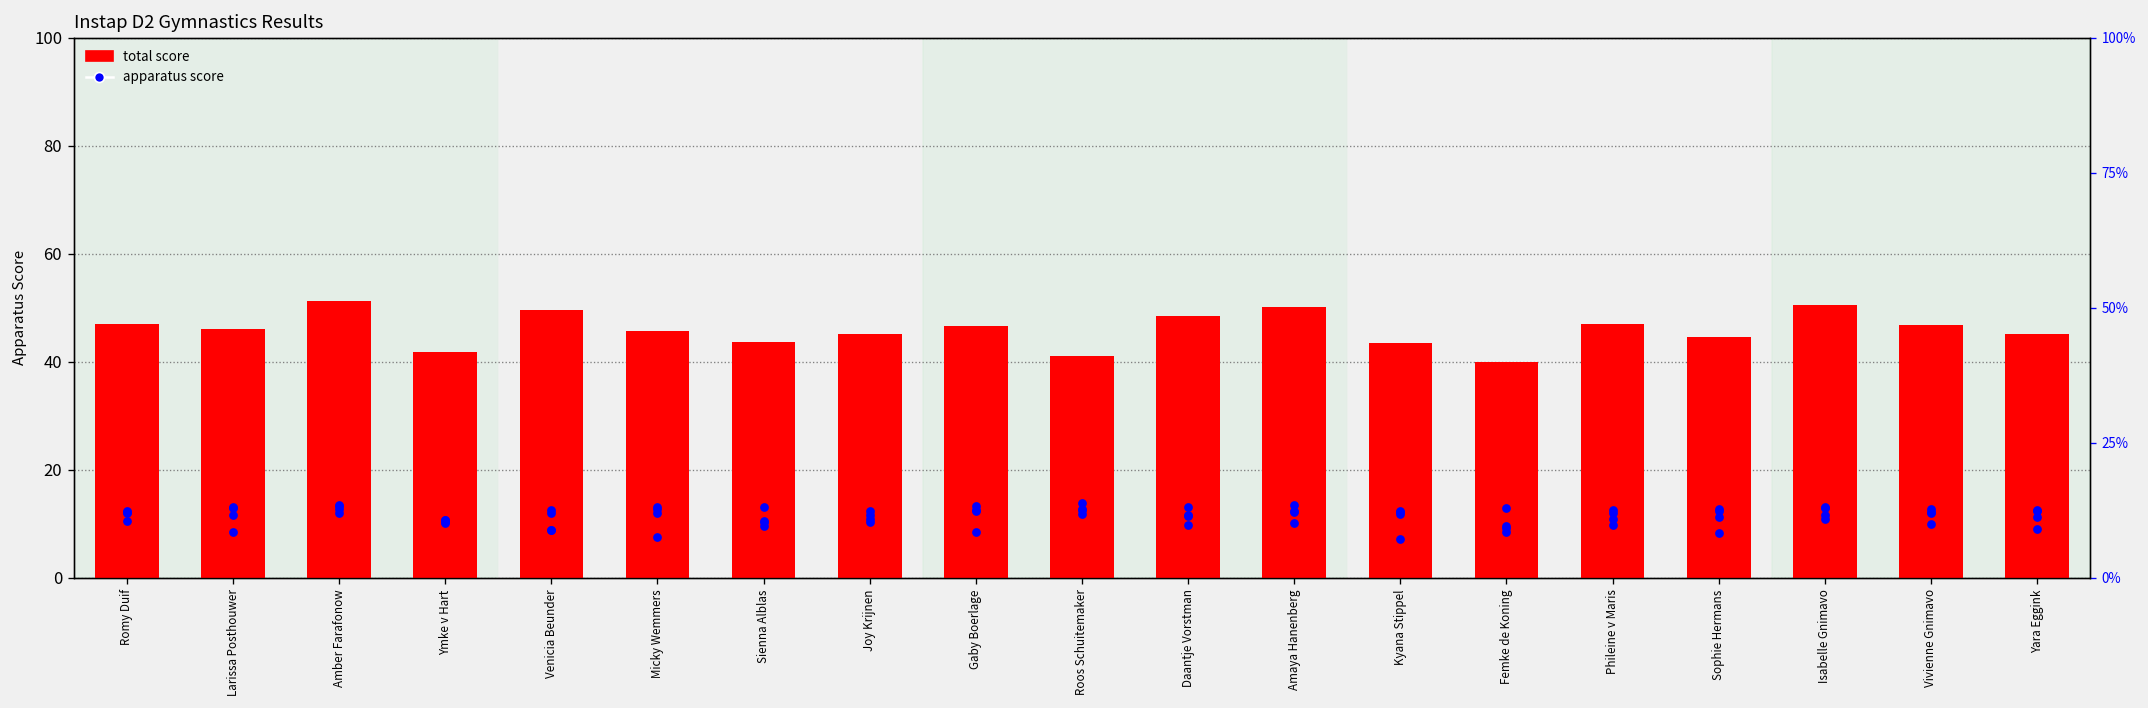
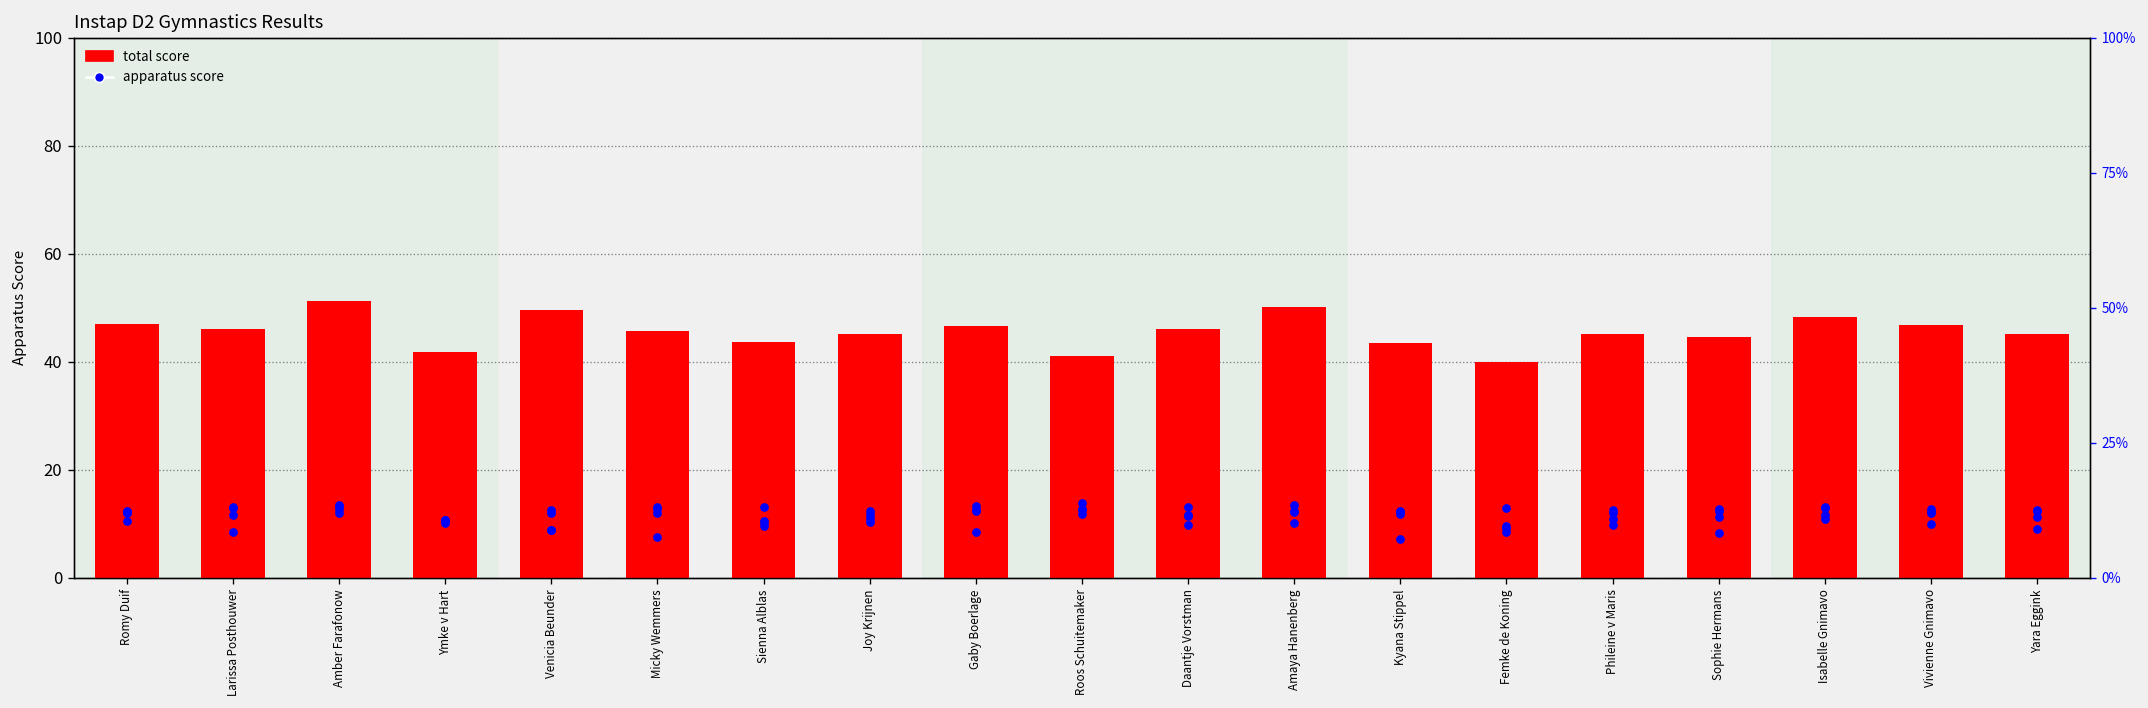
  {
    "total score": {
      "Romy Duif": 47,
      "Larissa Posthouwer": 46,
      "Amber Farafonow": 51,
      "Ymke v Hart": 42,
      "Venicia Beunder": 50,
      "Micky Wemmers": 46,
      "Sienna Alblas": 44,
      "Joy Krijnen": 45,
      "Gaby Boerlage": 47,
      "Roos Schuitemaker": 41,
-     "Daantje Vorstman": 48,
+     "Daantje Vorstman": 46,
      "Amaya Hanenberg": 50,
      "Kyana Stippel": 44,
      "Femke de Koning": 40,
-     "Phileine v Maris": 47,
+     "Phileine v Maris": 45,
      "Sophie Hermans": 45,
-     "Isabelle Gnimavo": 51,
+     "Isabelle Gnimavo": 48,
      "Vivienne Gnimavo": 47,
      "Yara Eggink": 45
    }
  }
